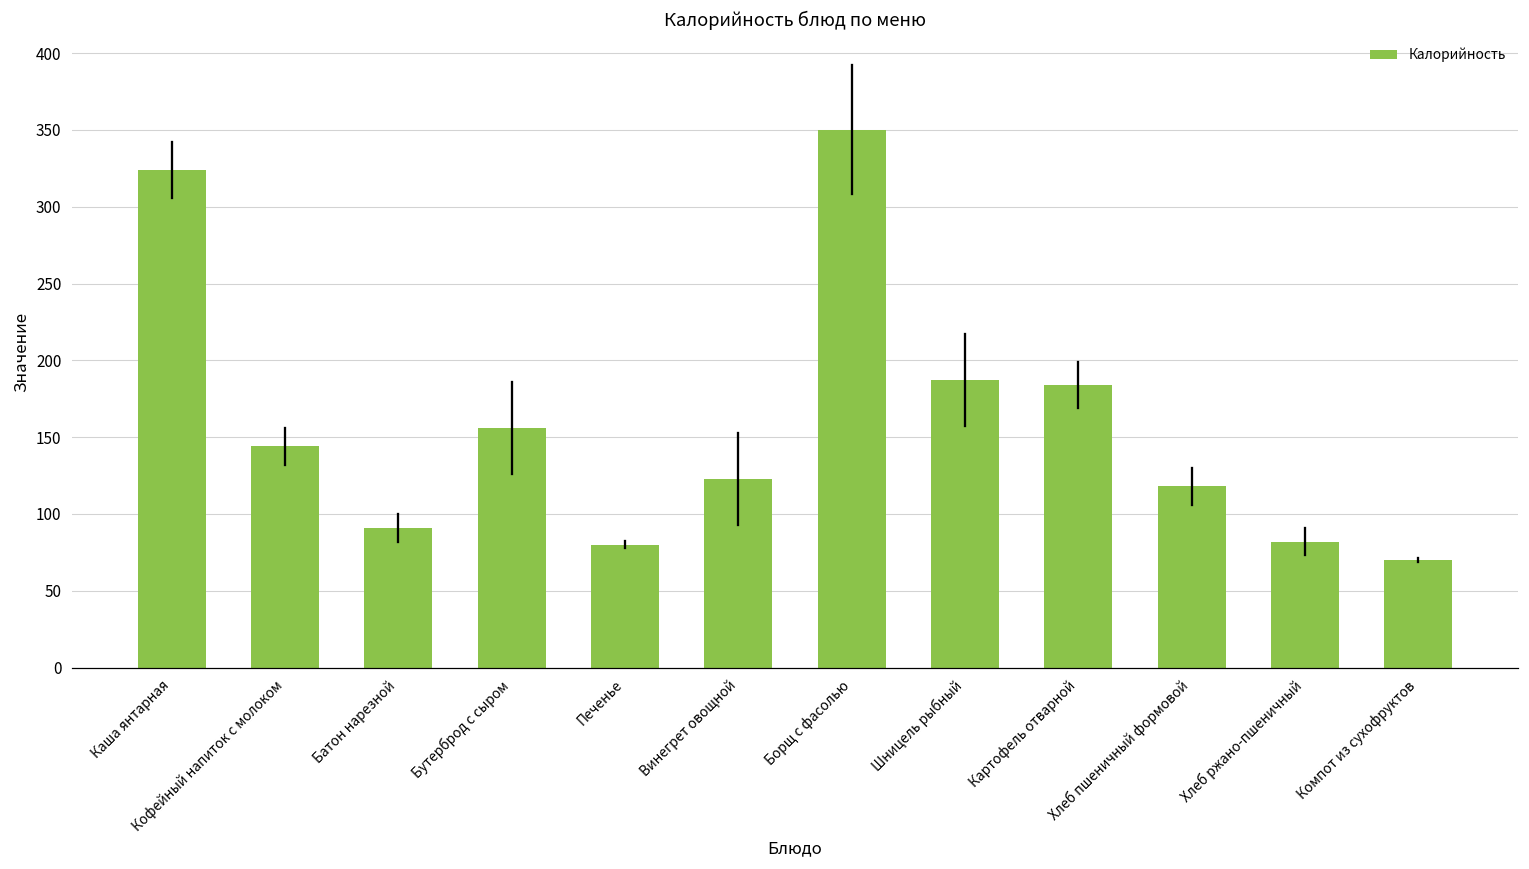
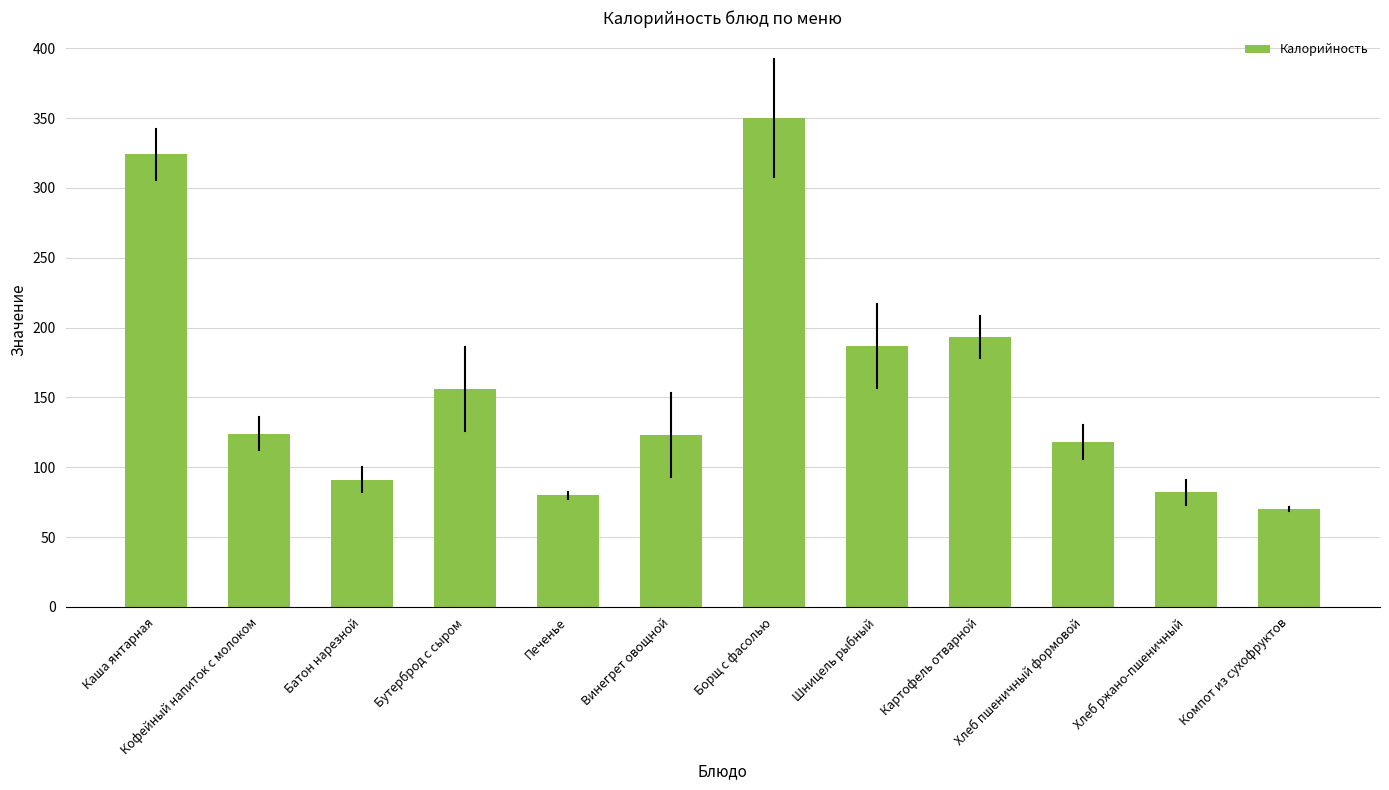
  {
    "Калорийность": {
      "Каша янтарная": 324,
-     "Кофейный напиток с молоком": 144,
+     "Кофейный напиток с молоком": 124,
      "Батон нарезной": 91,
      "Бутерброд с сыром": 156,
      "Печенье": 80,
      "Винегрет овощной": 123,
      "Борщ с фасолью": 350,
      "Шницель рыбный": 187,
-     "Картофель отварной": 184,
+     "Картофель отварной": 193,
      "Хлеб пшеничный формовой": 118,
      "Хлеб ржано-пшеничный": 82,
      "Компот из сухофруктов": 70
    }
  }
